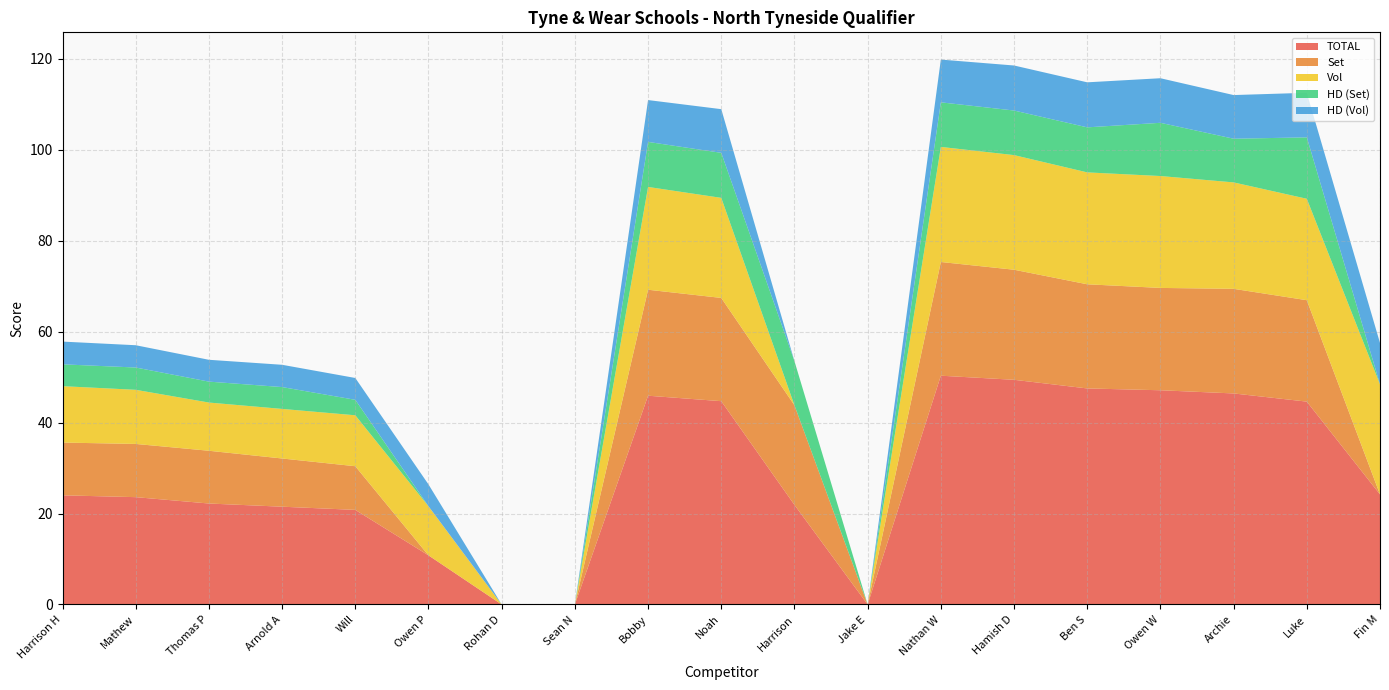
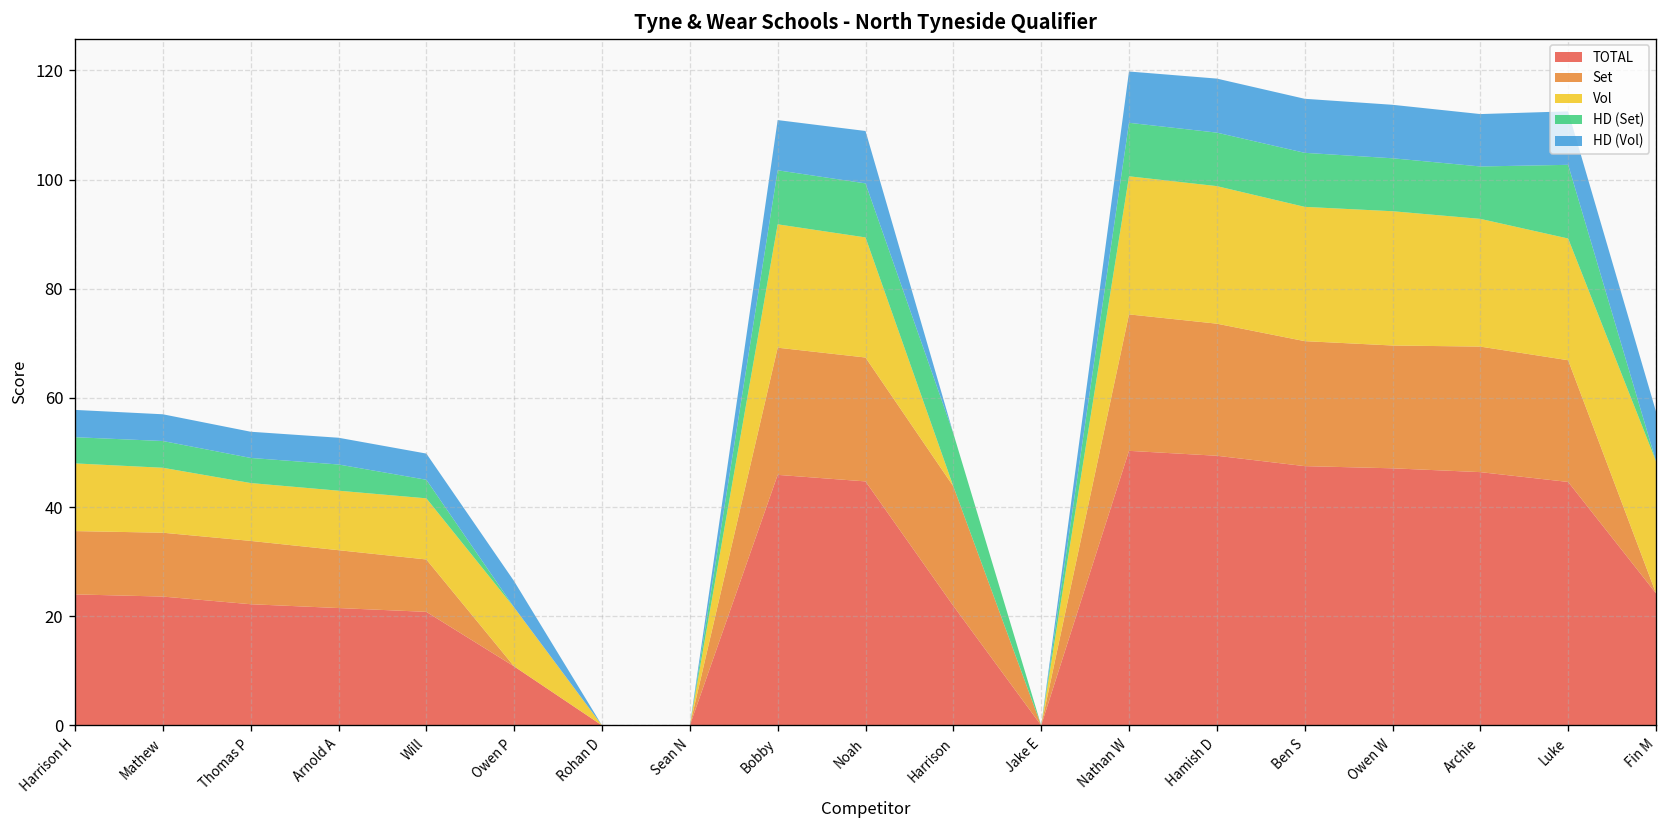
  {
    "Vol": {
      "Harrison H": 12,
      "Mathew": 12,
      "Thomas P": 11,
      "Arnold A": 11,
      "Will": 11,
      "Bobby": 23,
      "Noah": 22,
      "Nathan W": 25,
      "Hamish D": 25,
      "Ben S": 25,
      "Owen W": 25,
      "Archie": 23,
      "Luke": 22
    },
    "HD (Set)": {
      "Harrison H": 5,
      "Mathew": 5,
      "Thomas P": 5,
      "Arnold A": 5,
      "Will": 3,
      "Bobby": 10,
      "Noah": 10,
      "Nathan W": 10,
      "Hamish D": 10,
      "Ben S": 10,
-     "Owen W": 12,
+     "Owen W": 10,
      "Archie": 10,
      "Luke": 14
    },
    "HD (Vol)": {
      "Harrison H": 5,
      "Mathew": 5,
      "Thomas P": 5,
      "Arnold A": 5,
      "Will": 5,
      "Owen P": 5,
      "Bobby": 9,
      "Noah": 10,
      "Nathan W": 9,
      "Hamish D": 10,
      "Ben S": 10,
      "Owen W": 10,
      "Archie": 10,
      "Fin M": 9
    }
  }
